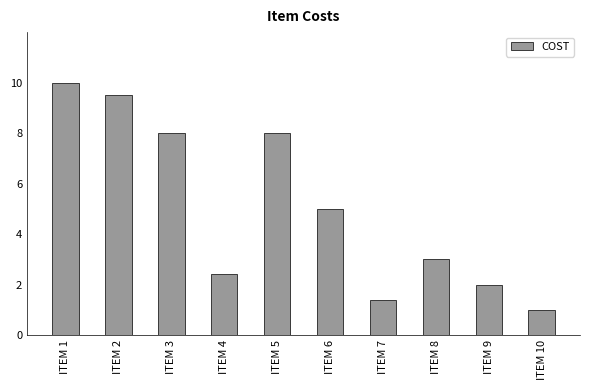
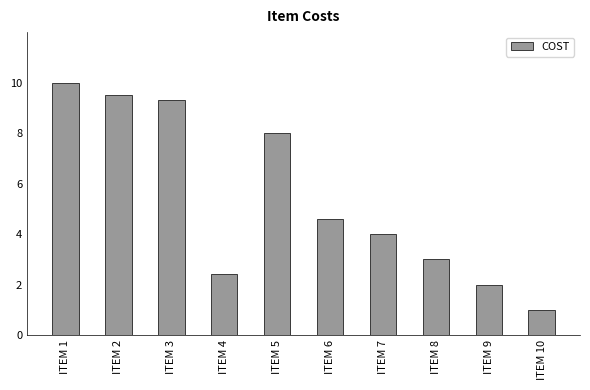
  {
    "ITEM 1": 10.0,
    "ITEM 2": 9.5,
-   "ITEM 3": 8.0,
+   "ITEM 3": 9.3,
    "ITEM 4": 2.4,
    "ITEM 5": 8.0,
-   "ITEM 6": 5.0,
-   "ITEM 7": 1.4,
+   "ITEM 6": 4.6,
+   "ITEM 7": 4.0,
    "ITEM 8": 3.0,
    "ITEM 9": 2.0,
    "ITEM 10": 1.0
  }
